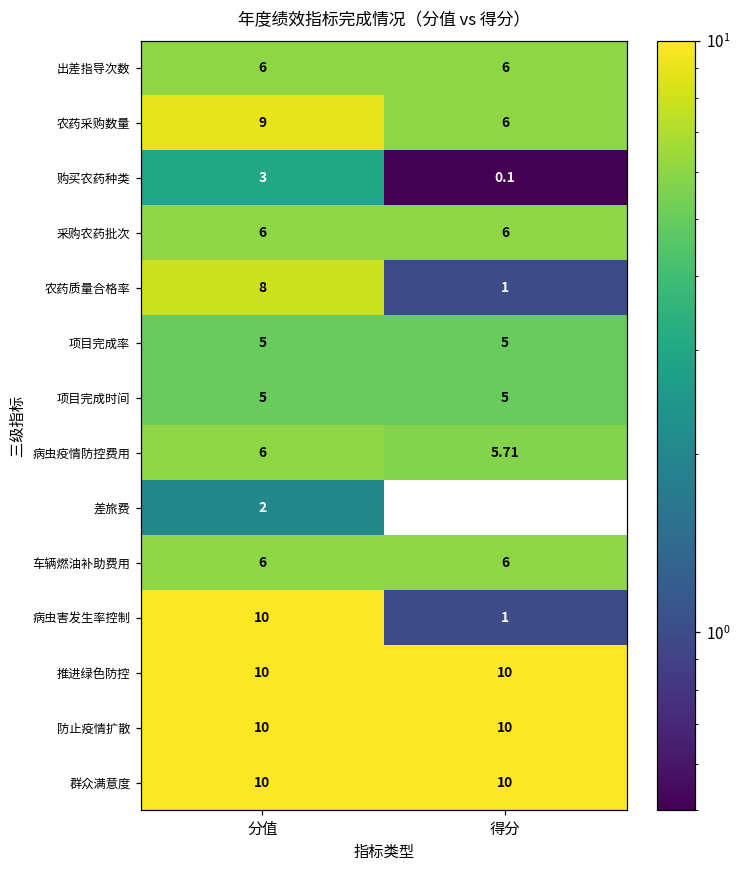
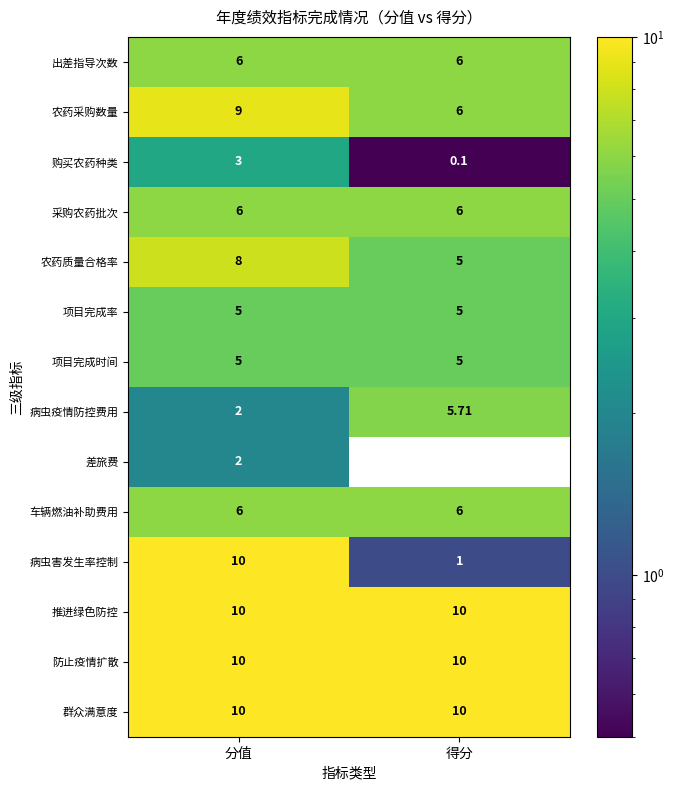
  {
    "出差指导次数": {
      "分值": 6,
      "得分": 6
    },
    "农药采购数量": {
      "分值": 9,
      "得分": 6
    },
    "购买农药种类": {
      "分值": 3,
      "得分": 0.1
    },
    "采购农药批次": {
      "分值": 6,
      "得分": 6
    },
    "农药质量合格率": {
      "分值": 8,
-     "得分": 1
+     "得分": 5
    },
    "项目完成率": {
      "分值": 5,
      "得分": 5
    },
    "项目完成时间": {
      "分值": 5,
      "得分": 5
    },
    "病虫疫情防控费用": {
-     "分值": 6,
+     "分值": 2,
      "得分": 5.71
    },
    "差旅费": {
      "分值": 2
    },
    "车辆燃油补助费用": {
      "分值": 6,
      "得分": 6
    },
    "病虫害发生率控制": {
      "分值": 10,
      "得分": 1
    },
    "推进绿色防控": {
      "分值": 10,
      "得分": 10
    },
    "防止疫情扩散": {
      "分值": 10,
      "得分": 10
    },
    "群众满意度": {
      "分值": 10,
      "得分": 10
    }
  }
